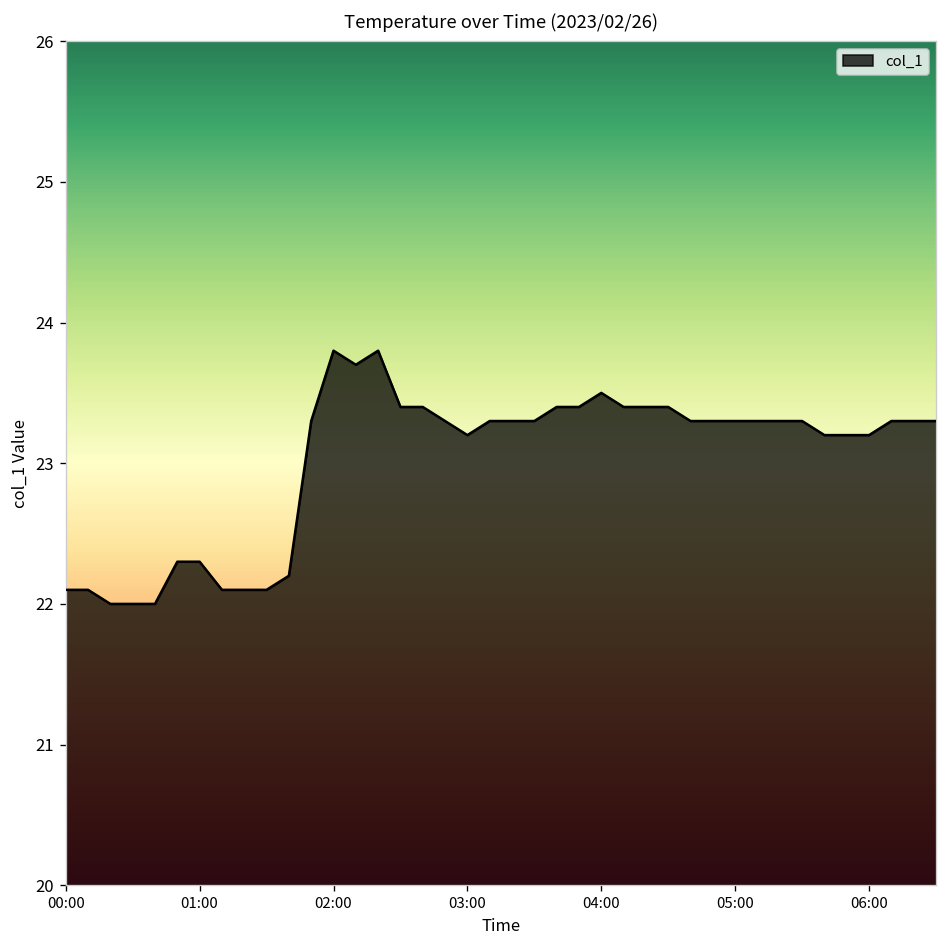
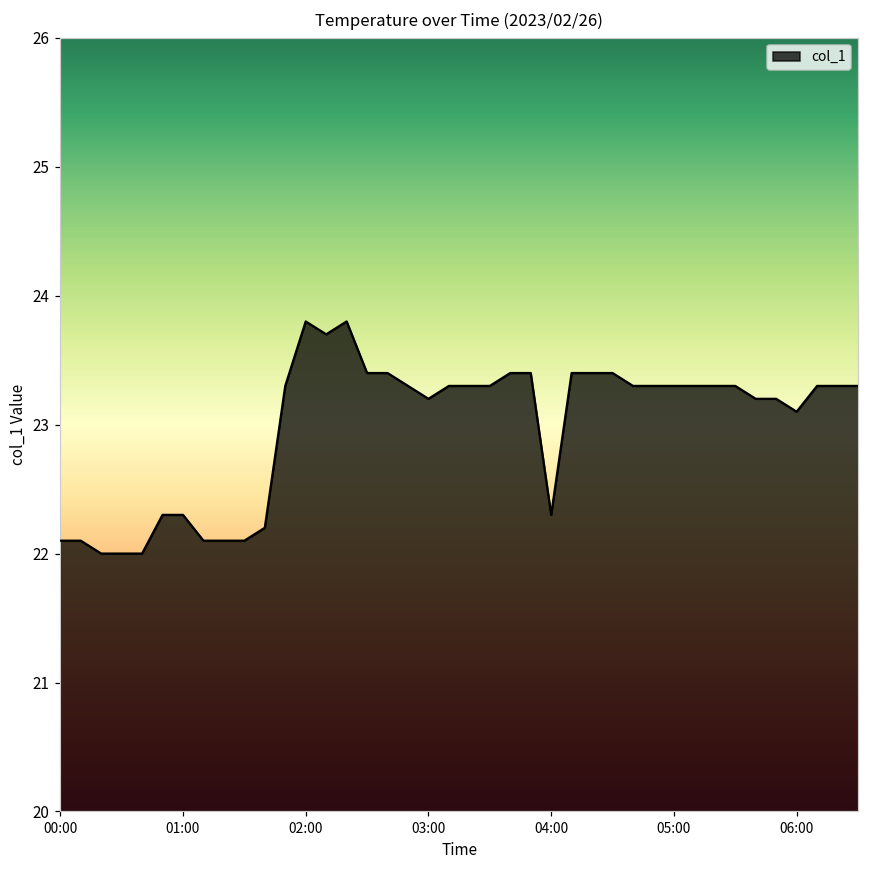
  {
    "00:00": 22.1,
    "01:00": 22.3,
    "02:00": 23.8,
    "03:00": 23.2,
-   "04:00": 23.5,
+   "04:00": 22.3,
    "05:00": 23.3,
-   "06:00": 23.2
+   "06:00": 23.1
  }
